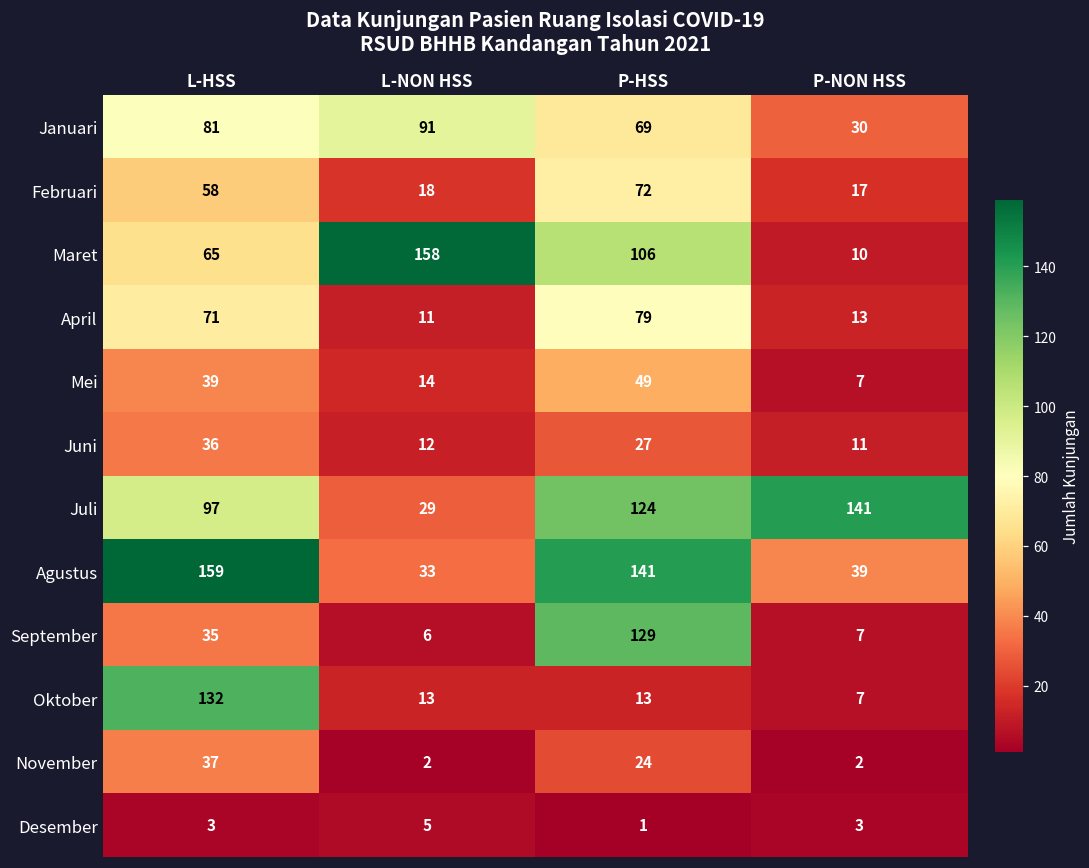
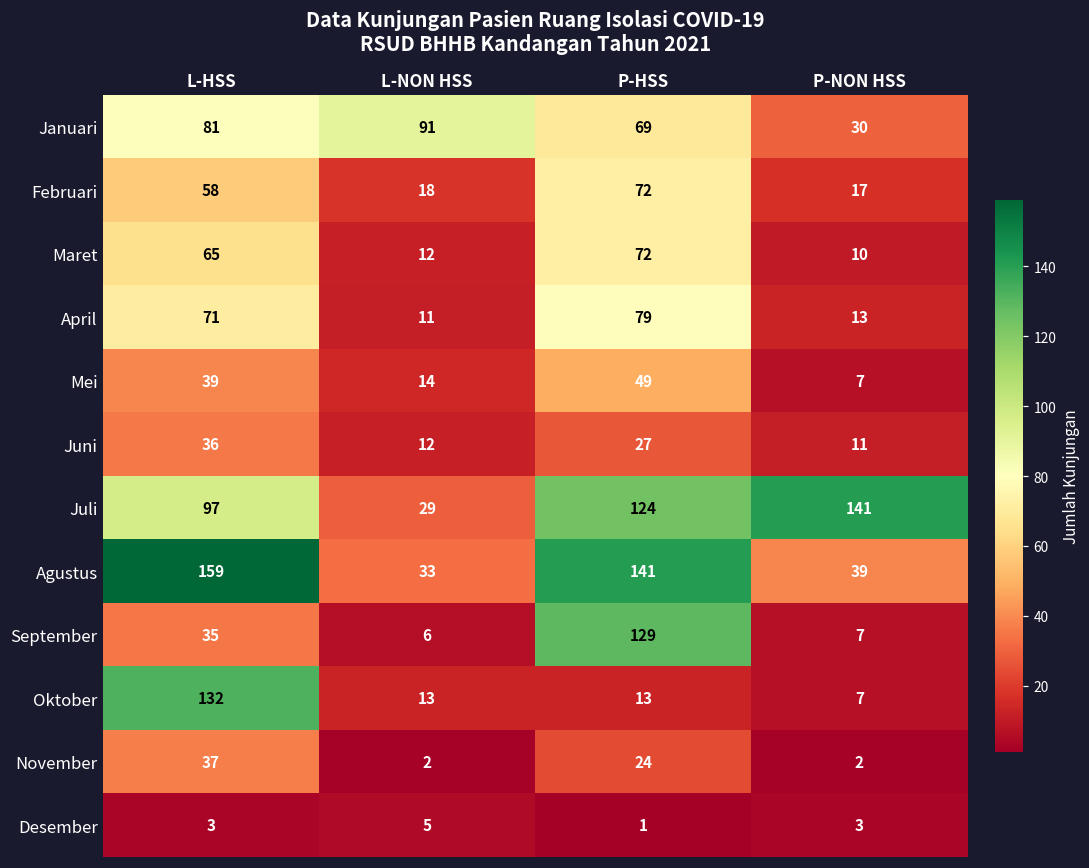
  {
    "Januari": {
      "L-HSS": 81,
      "L-NON HSS": 91,
      "P-HSS": 69,
      "P-NON HSS": 30
    },
    "Februari": {
      "L-HSS": 58,
      "L-NON HSS": 18,
      "P-HSS": 72,
      "P-NON HSS": 17
    },
    "Maret": {
      "L-HSS": 65,
-     "L-NON HSS": 158,
-     "P-HSS": 106,
+     "L-NON HSS": 12,
+     "P-HSS": 72,
      "P-NON HSS": 10
    },
    "April": {
      "L-HSS": 71,
      "L-NON HSS": 11,
      "P-HSS": 79,
      "P-NON HSS": 13
    },
    "Mei": {
      "L-HSS": 39,
      "L-NON HSS": 14,
      "P-HSS": 49,
      "P-NON HSS": 7
    },
    "Juni": {
      "L-HSS": 36,
      "L-NON HSS": 12,
      "P-HSS": 27,
      "P-NON HSS": 11
    },
    "Juli": {
      "L-HSS": 97,
      "L-NON HSS": 29,
      "P-HSS": 124,
      "P-NON HSS": 141
    },
    "Agustus": {
      "L-HSS": 159,
      "L-NON HSS": 33,
      "P-HSS": 141,
      "P-NON HSS": 39
    },
    "September": {
      "L-HSS": 35,
      "L-NON HSS": 6,
      "P-HSS": 129,
      "P-NON HSS": 7
    },
    "Oktober": {
      "L-HSS": 132,
      "L-NON HSS": 13,
      "P-HSS": 13,
      "P-NON HSS": 7
    },
    "November": {
      "L-HSS": 37,
      "L-NON HSS": 2,
      "P-HSS": 24,
      "P-NON HSS": 2
    },
    "Desember": {
      "L-HSS": 3,
      "L-NON HSS": 5,
      "P-HSS": 1,
      "P-NON HSS": 3
    }
  }
